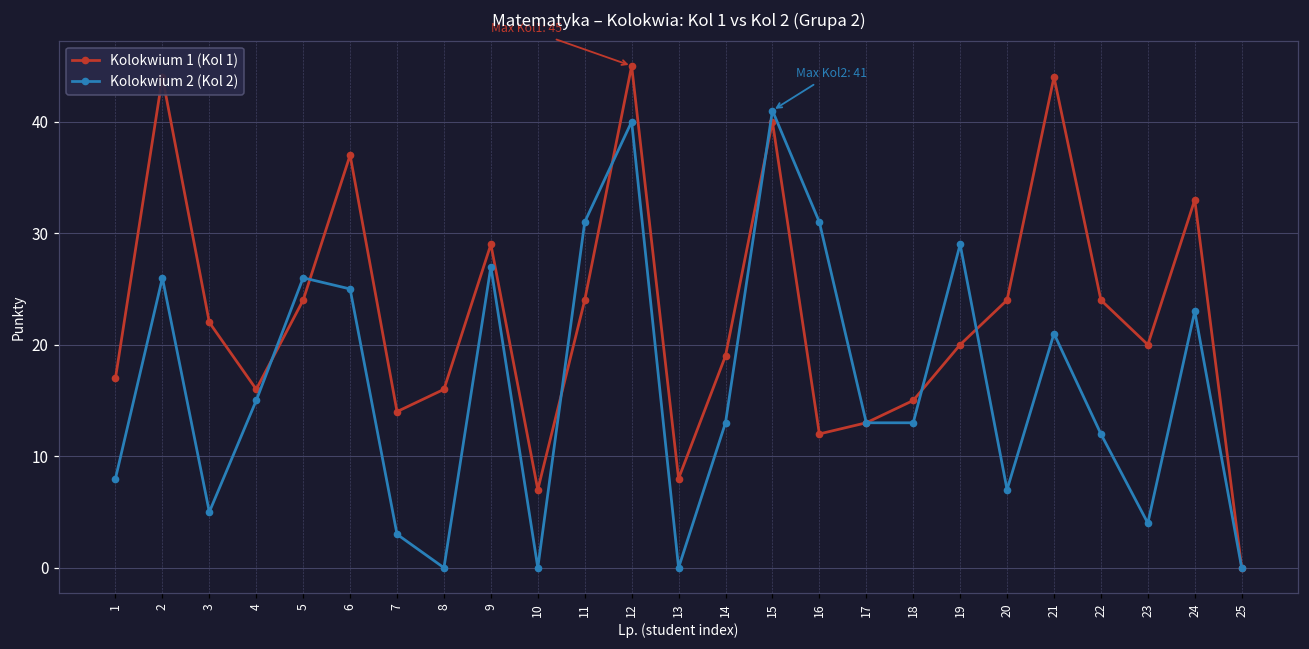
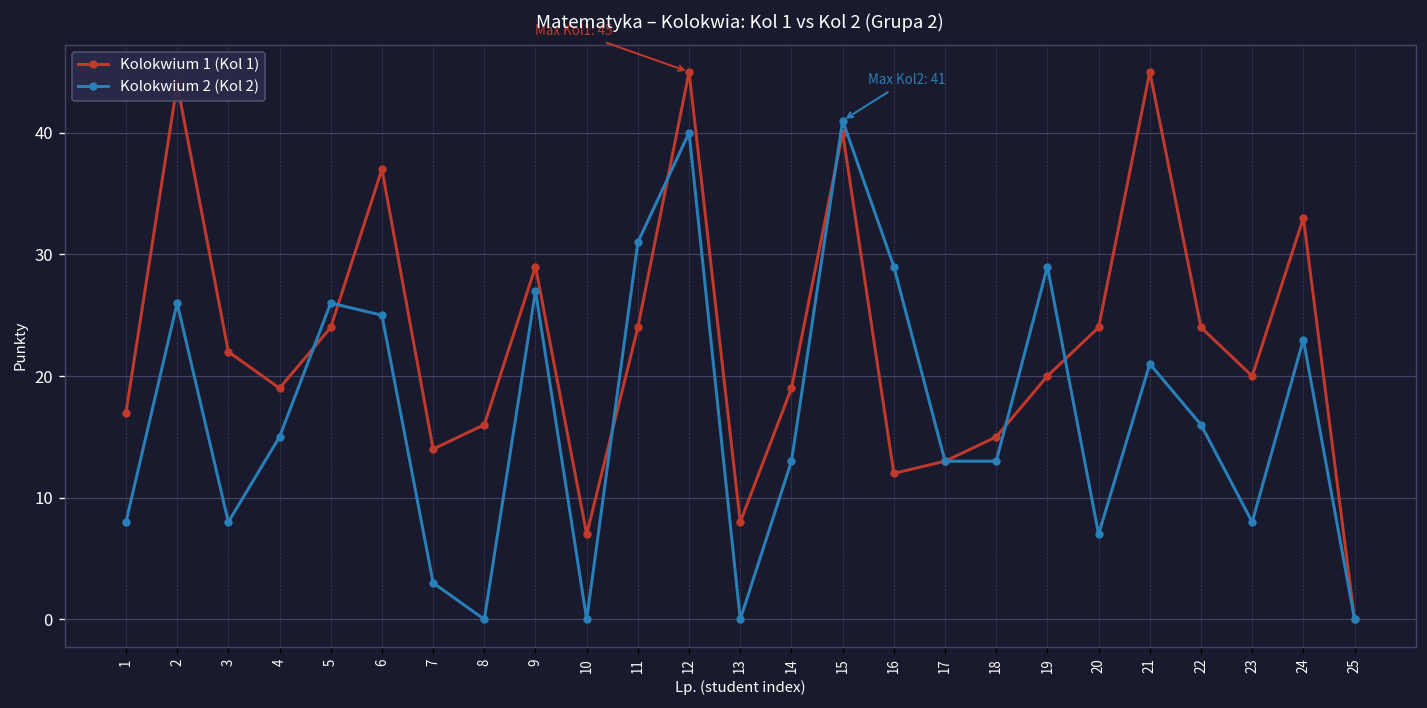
  {
    "Kolokwium 1 (Kol 1)": {
      "1": 17,
      "3": 22,
-     "4": 16,
+     "4": 19,
      "5": 24,
      "6": 37,
      "7": 14,
      "8": 16,
      "9": 29,
      "10": 7,
      "11": 24,
      "13": 8,
      "14": 19,
      "15": 40,
      "16": 12,
      "18": 15,
      "19": 20,
      "20": 24,
-     "21": 44,
+     "21": 45,
      "22": 24,
      "23": 20,
      "24": 33
    },
    "Kolokwium 2 (Kol 2)": {
      "1": 8,
      "2": 26,
-     "3": 5,
+     "3": 8,
      "4": 15,
      "5": 26,
      "6": 25,
      "7": 3,
      "8": 0,
      "9": 27,
      "10": 0,
      "11": 31,
      "12": 40,
      "13": 0,
      "14": 13,
-     "16": 31,
+     "16": 29,
      "18": 13,
      "19": 29,
      "20": 7,
      "21": 21,
-     "22": 12,
-     "23": 4,
+     "22": 16,
+     "23": 8,
      "24": 23
    }
  }
